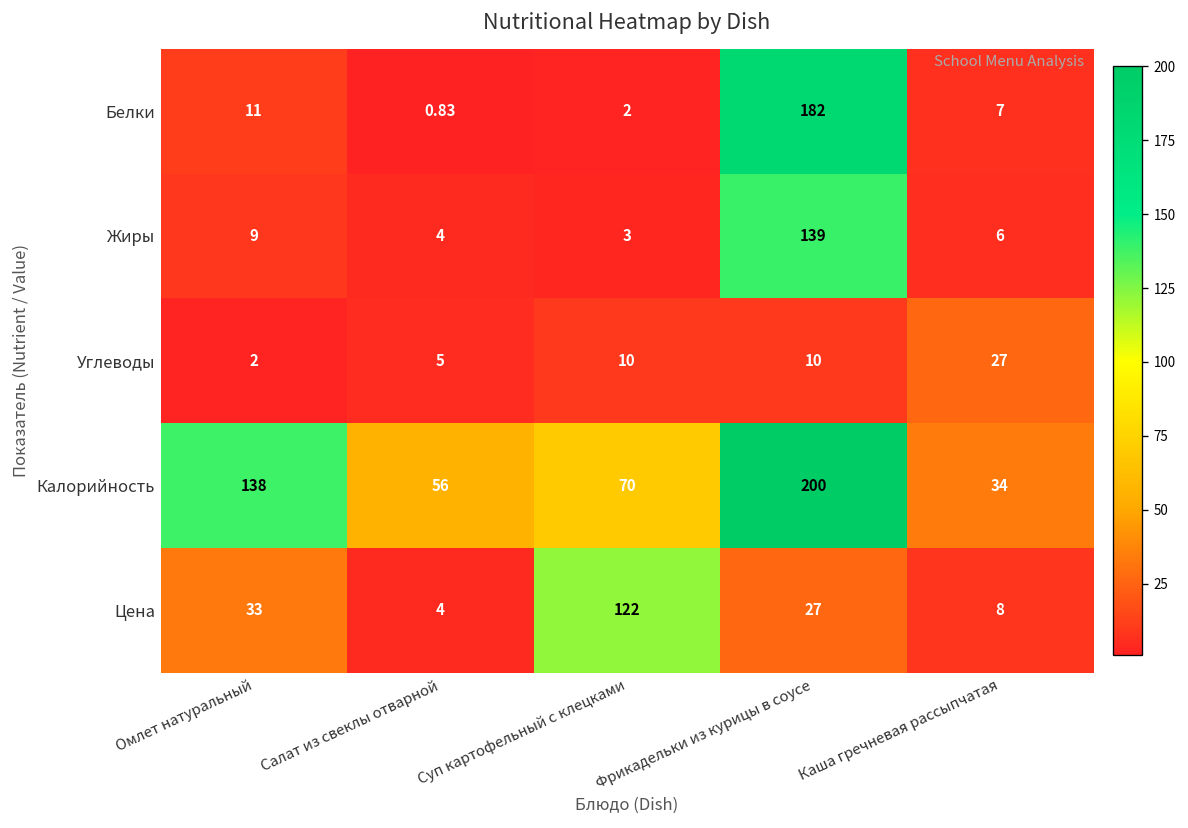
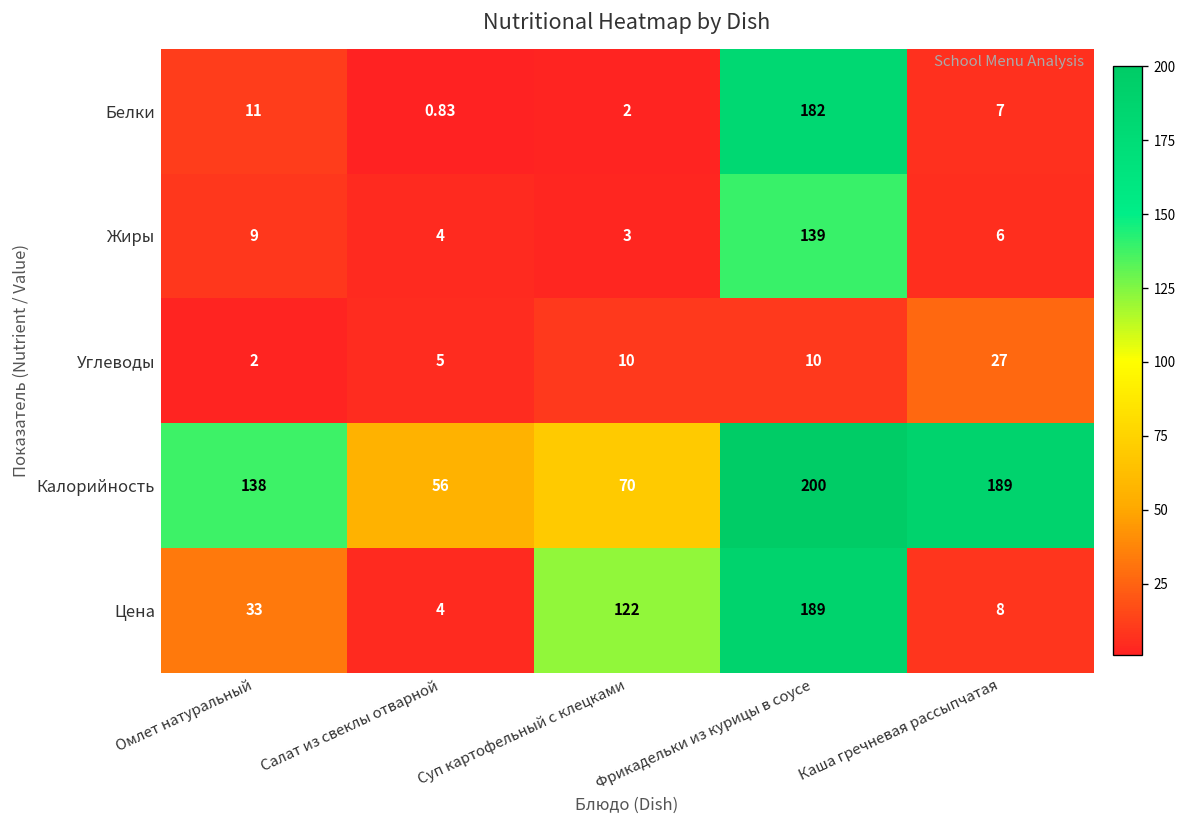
  {
    "Белки": {
      "Омлет натуральный": 11,
      "Салат из свеклы отварной": 0.83,
      "Суп картофельный с клецками": 2,
      "Фрикадельки из курицы в соусе": 182
    },
    "Жиры": {
      "Омлет натуральный": 9,
      "Салат из свеклы отварной": 4,
      "Суп картофельный с клецками": 3,
      "Фрикадельки из курицы в соусе": 139,
      "Каша гречневая рассыпчатая": 6
    },
    "Углеводы": {
      "Омлет натуральный": 2,
      "Салат из свеклы отварной": 5,
      "Суп картофельный с клецками": 10,
      "Фрикадельки из курицы в соусе": 10,
      "Каша гречневая рассыпчатая": 27
    },
    "Калорийность": {
      "Омлет натуральный": 138,
      "Салат из свеклы отварной": 56,
      "Суп картофельный с клецками": 70,
      "Фрикадельки из курицы в соусе": 200,
-     "Каша гречневая рассыпчатая": 34
+     "Каша гречневая рассыпчатая": 189
    },
    "Цена": {
      "Омлет натуральный": 33,
      "Салат из свеклы отварной": 4,
      "Суп картофельный с клецками": 122,
-     "Фрикадельки из курицы в соусе": 27,
+     "Фрикадельки из курицы в соусе": 189,
      "Каша гречневая рассыпчатая": 8
    }
  }
